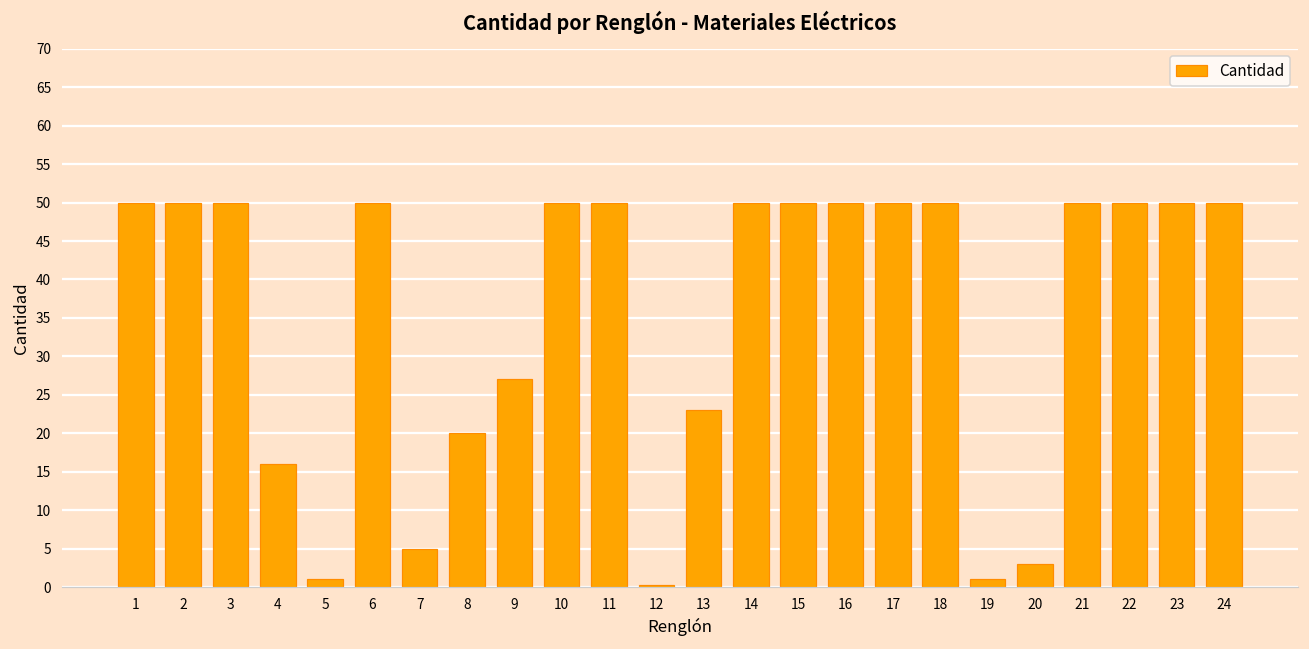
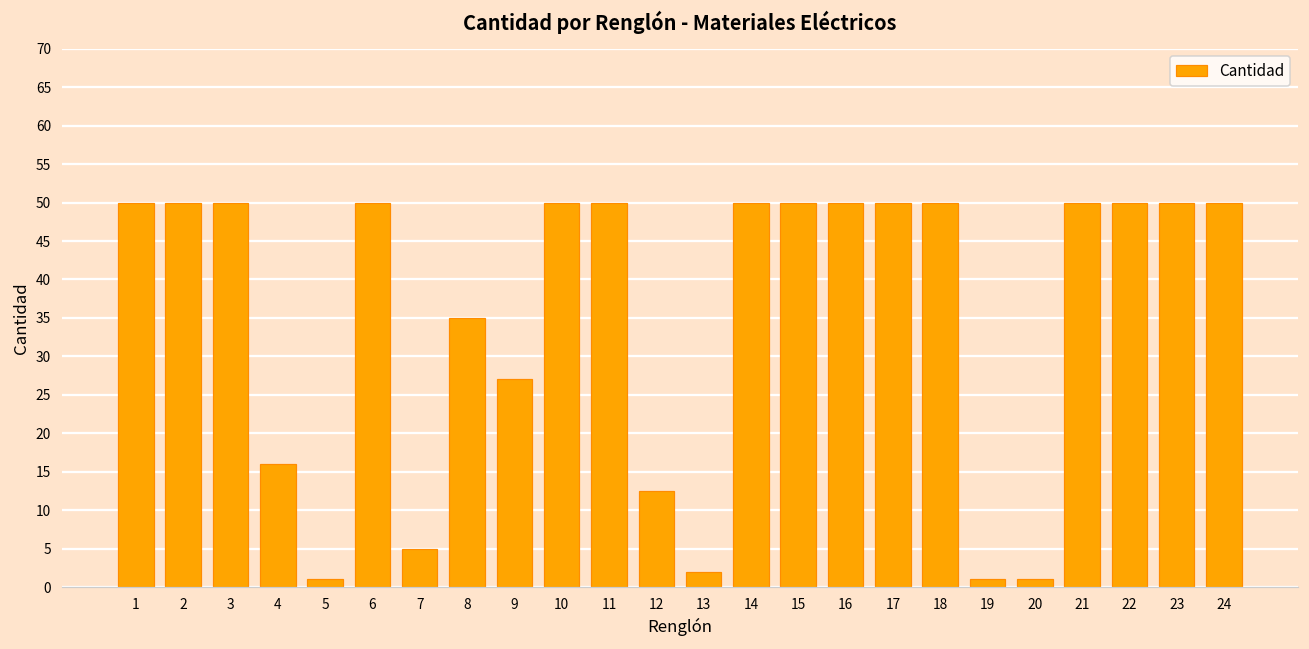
  {
    "1": 50,
    "2": 50,
    "3": 50,
    "4": 16,
    "5": 1,
    "6": 50,
    "7": 5,
-   "8": 20,
+   "8": 35,
    "9": 27,
    "10": 50,
    "11": 50,
-   "12": 0,
-   "13": 23,
+   "12": 13,
+   "13": 2,
    "14": 50,
    "15": 50,
    "16": 50,
    "17": 50,
    "18": 50,
    "19": 1,
-   "20": 3,
+   "20": 1,
    "21": 50,
    "22": 50,
    "23": 50,
    "24": 50
  }
